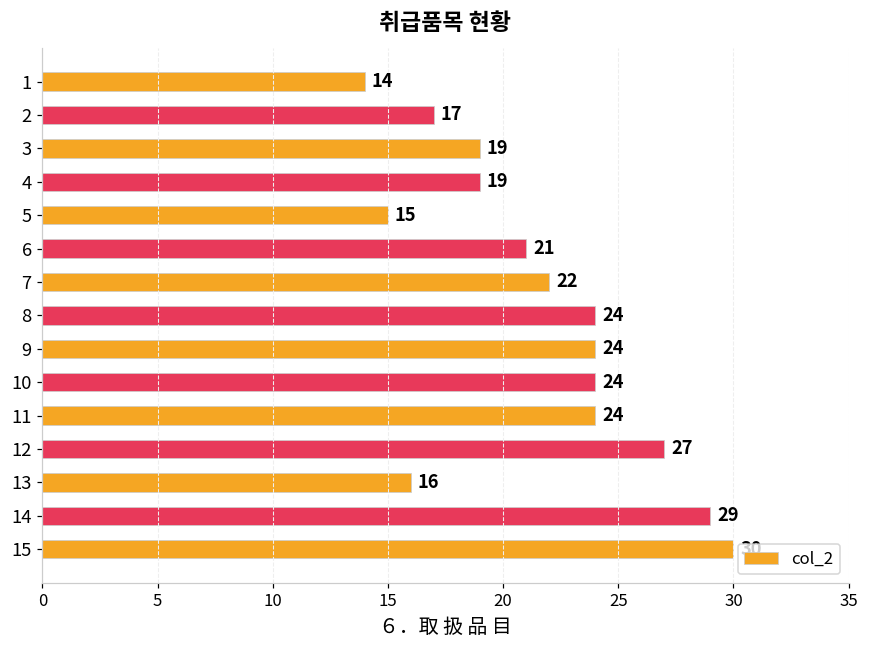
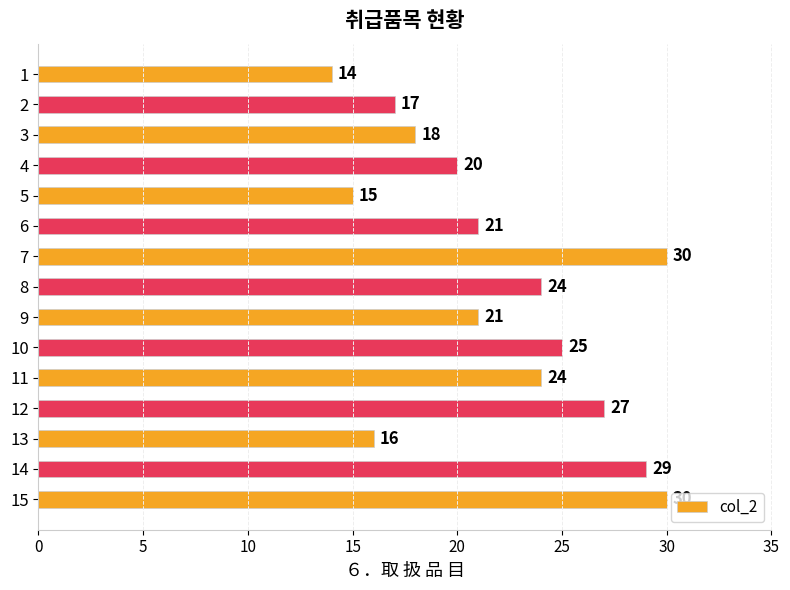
  {
    "1": 14,
    "2": 17,
-   "3": 19,
-   "4": 19,
+   "3": 18,
+   "4": 20,
    "5": 15,
    "6": 21,
-   "7": 22,
+   "7": 30,
    "8": 24,
-   "9": 24,
-   "10": 24,
+   "9": 21,
+   "10": 25,
    "11": 24,
    "12": 27,
    "13": 16,
    "14": 29
  }
